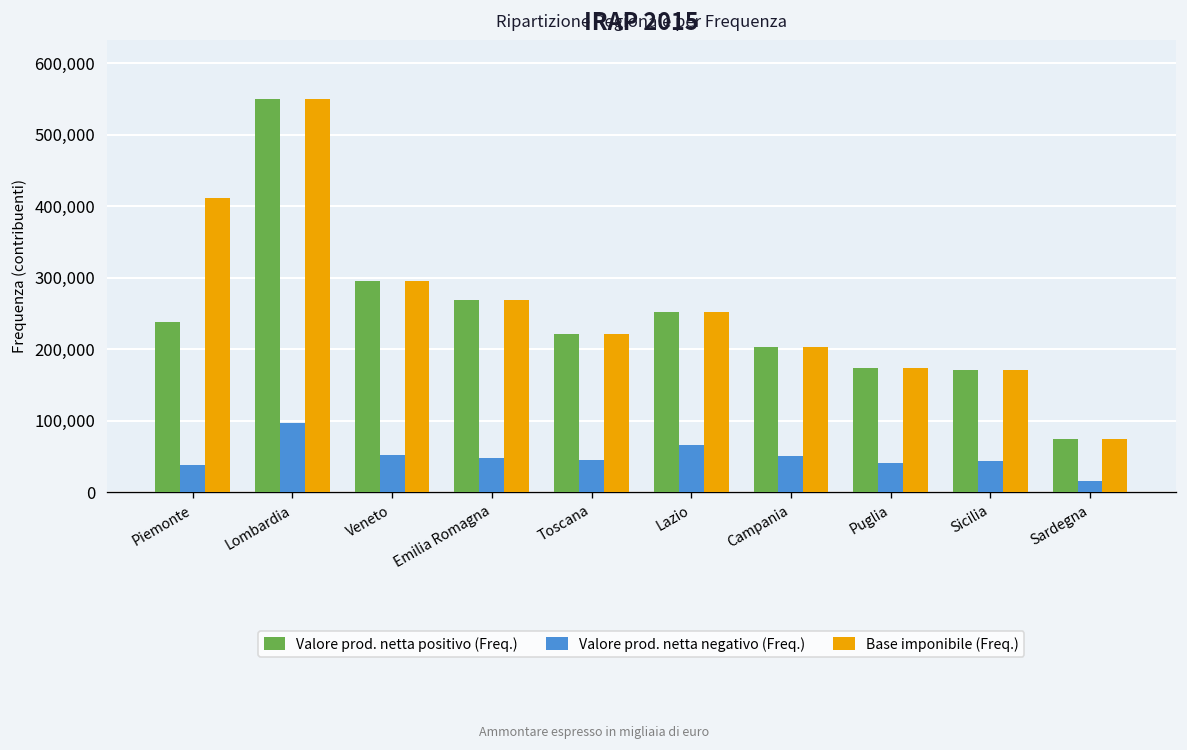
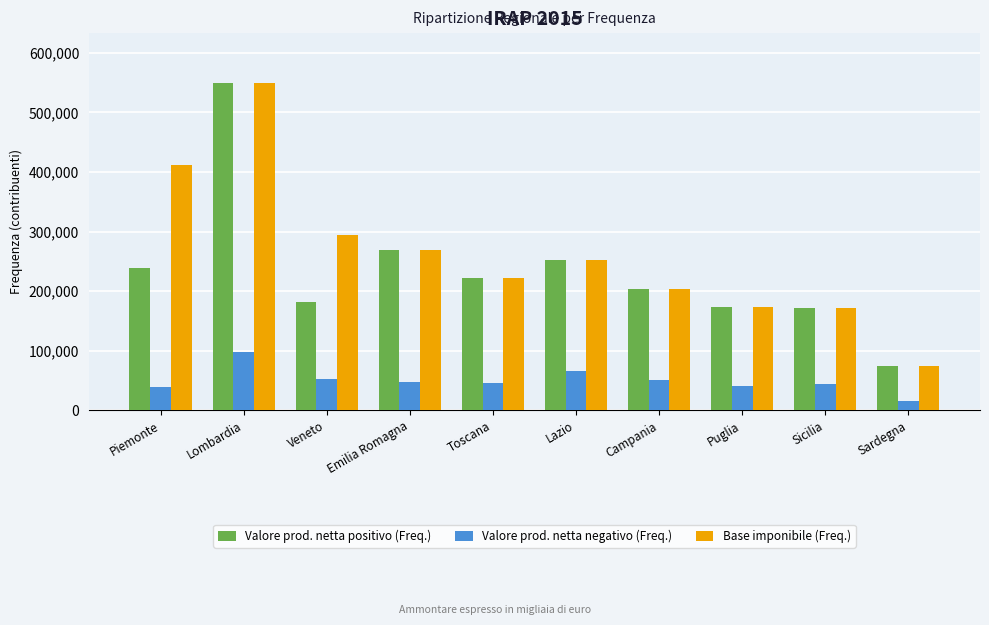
  {
    "Valore prod. netta positivo (Freq.)": {
      "Piemonte": "240,000",
      "Lombardia": "550,000",
-     "Veneto": "290,000",
+     "Veneto": "180,000",
      "Emilia Romagna": "270,000",
      "Toscana": "220,000",
      "Lazio": "250,000",
      "Campania": "200,000",
      "Puglia": "170,000",
      "Sicilia": "170,000",
      "Sardegna": "70,000"
    },
    "Valore prod. netta negativo (Freq.)": {
      "Piemonte": "40,000",
      "Lombardia": "100,000",
      "Veneto": "50,000",
      "Emilia Romagna": "50,000",
      "Toscana": "50,000",
      "Lazio": "70,000",
      "Campania": "50,000",
      "Puglia": "40,000",
      "Sicilia": "40,000",
      "Sardegna": "20,000"
    },
    "Base imponibile (Freq.)": {
      "Piemonte": "410,000",
      "Lombardia": "550,000",
      "Veneto": "290,000",
      "Emilia Romagna": "270,000",
      "Toscana": "220,000",
      "Lazio": "250,000",
      "Campania": "200,000",
      "Puglia": "170,000",
      "Sicilia": "170,000",
      "Sardegna": "70,000"
    }
  }
